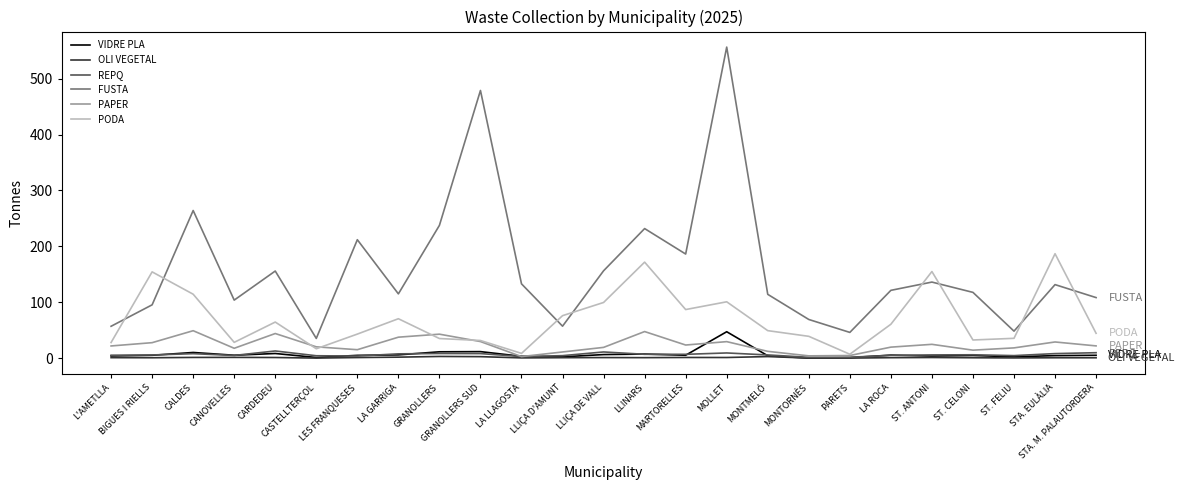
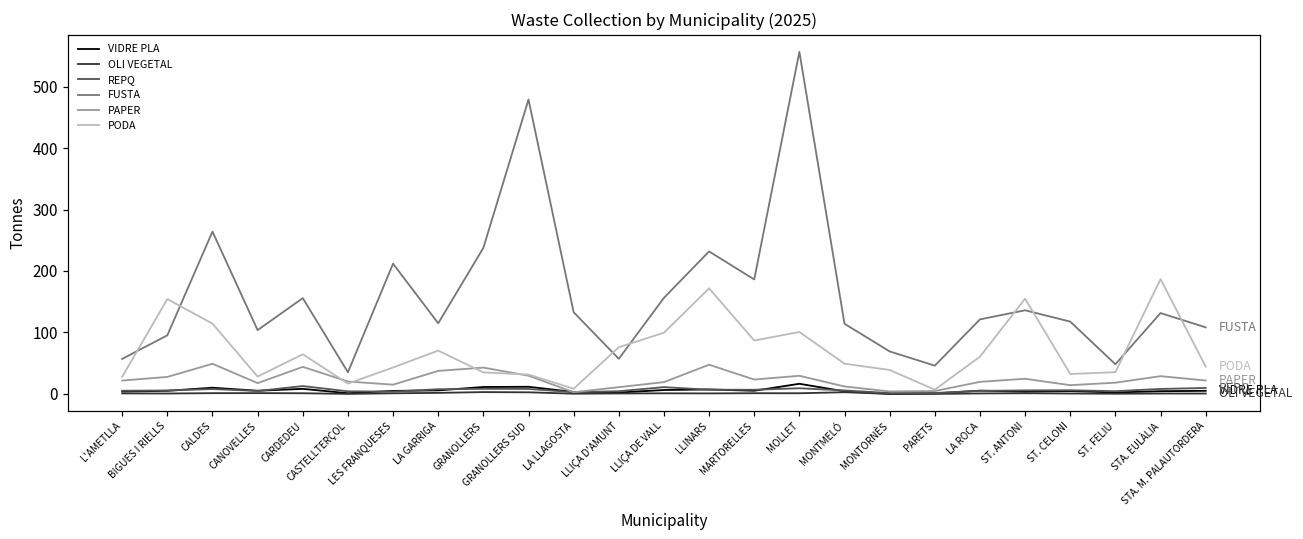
  {
    "VIDRE PLA": {
      "LLIÇA DE VALL": 10,
-     "MOLLET": 50
+     "MOLLET": 20
    }
  }
